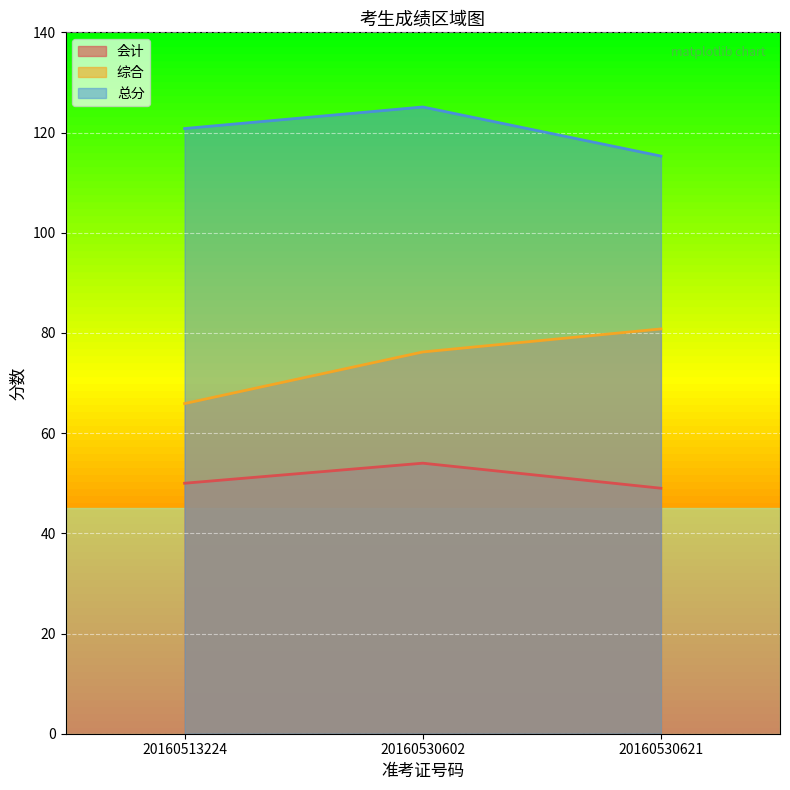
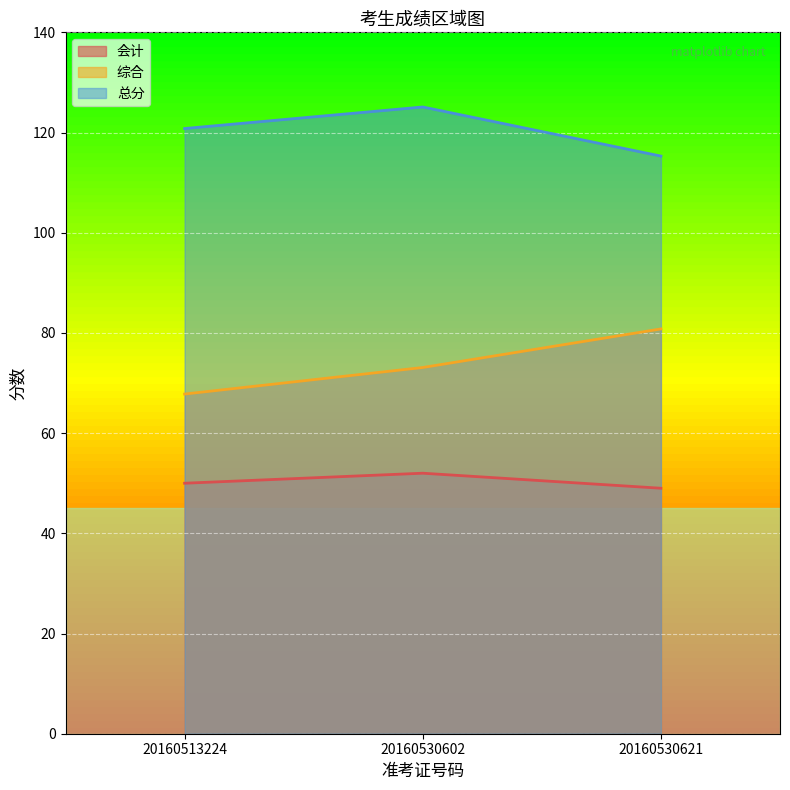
  {
    "会计": {
      "20160513224": 50,
-     "20160530602": 54,
+     "20160530602": 52,
      "20160530621": 49
    },
    "综合": {
-     "20160513224": 66,
-     "20160530602": 76,
+     "20160513224": 68,
+     "20160530602": 73,
      "20160530621": 81
    },
    "总分": {
      "20160513224": 121,
      "20160530602": 125,
      "20160530621": 115
    }
  }
